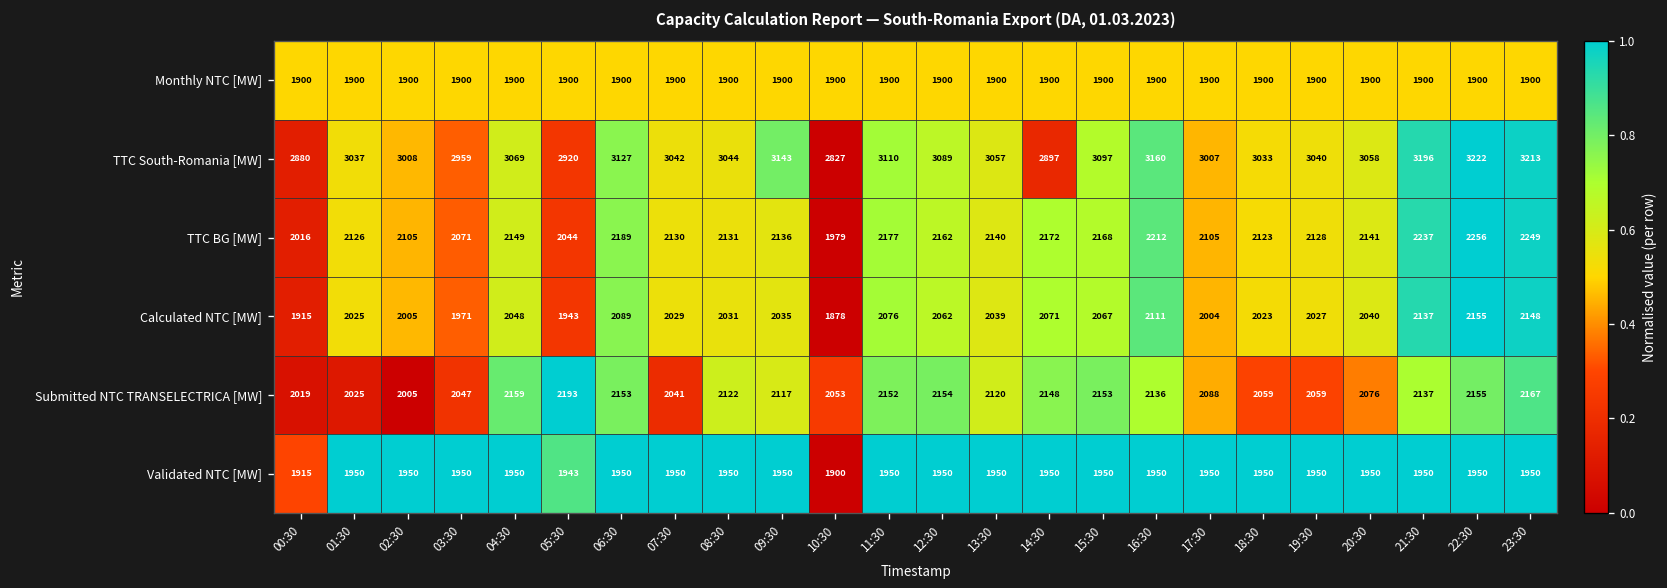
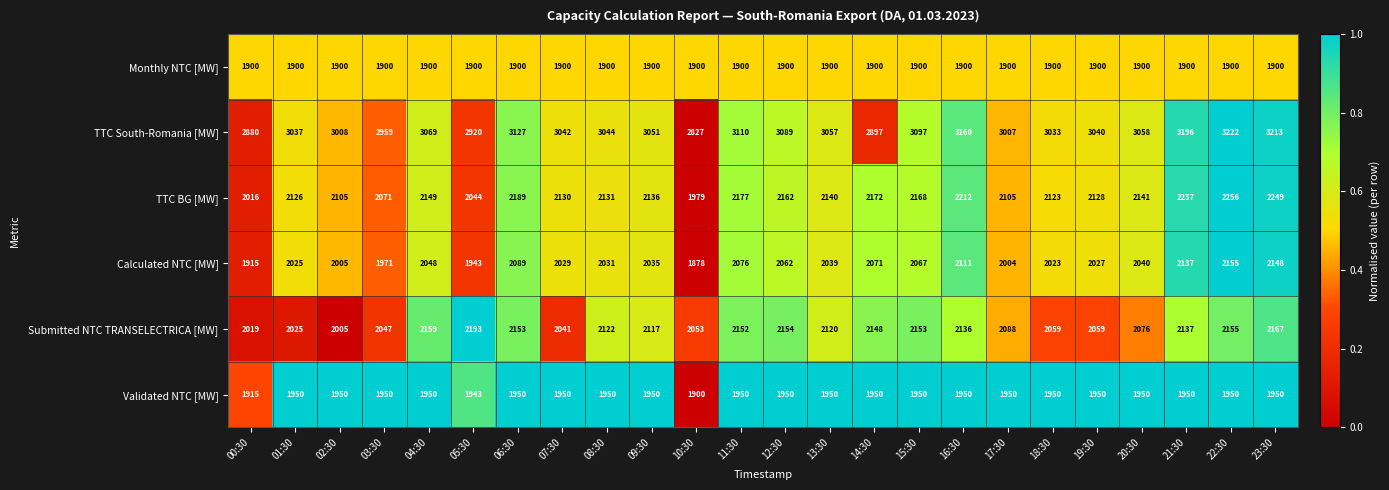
  {
    "Monthly NTC [MW]": {
      "00:30": 1900,
      "01:30": 1900,
      "02:30": 1900,
      "03:30": 1900,
      "04:30": 1900,
      "05:30": 1900,
      "06:30": 1900,
      "07:30": 1900,
      "08:30": 1900,
      "09:30": 1900,
      "10:30": 1900,
      "11:30": 1900,
      "12:30": 1900,
      "13:30": 1900,
      "14:30": 1900,
      "15:30": 1900,
      "16:30": 1900,
      "17:30": 1900,
      "18:30": 1900,
      "19:30": 1900,
      "20:30": 1900,
      "21:30": 1900,
      "22:30": 1900,
      "23:30": 1900
    },
    "TTC South-Romania [MW]": {
      "00:30": 2880,
      "01:30": 3037,
      "02:30": 3008,
      "03:30": 2959,
      "04:30": 3069,
      "05:30": 2920,
      "06:30": 3127,
      "07:30": 3042,
      "08:30": 3044,
-     "09:30": 3143,
+     "09:30": 3051,
      "10:30": 2827,
      "11:30": 3110,
      "12:30": 3089,
      "13:30": 3057,
      "14:30": 2897,
      "15:30": 3097,
      "16:30": 3160,
      "17:30": 3007,
      "18:30": 3033,
      "19:30": 3040,
      "20:30": 3058,
      "21:30": 3196,
      "22:30": 3222,
      "23:30": 3213
    },
    "TTC BG [MW]": {
      "00:30": 2016,
      "01:30": 2126,
      "02:30": 2105,
      "03:30": 2071,
      "04:30": 2149,
      "05:30": 2044,
      "06:30": 2189,
      "07:30": 2130,
      "08:30": 2131,
      "09:30": 2136,
      "10:30": 1979,
      "11:30": 2177,
      "12:30": 2162,
      "13:30": 2140,
      "14:30": 2172,
      "15:30": 2168,
      "16:30": 2212,
      "17:30": 2105,
      "18:30": 2123,
      "19:30": 2128,
      "20:30": 2141,
      "21:30": 2237,
      "22:30": 2256,
      "23:30": 2249
    },
    "Calculated NTC [MW]": {
      "00:30": 1915,
      "01:30": 2025,
      "02:30": 2005,
      "03:30": 1971,
      "04:30": 2048,
      "05:30": 1943,
      "06:30": 2089,
      "07:30": 2029,
      "08:30": 2031,
      "09:30": 2035,
      "10:30": 1878,
      "11:30": 2076,
      "12:30": 2062,
      "13:30": 2039,
      "14:30": 2071,
      "15:30": 2067,
      "16:30": 2111,
      "17:30": 2004,
      "18:30": 2023,
      "19:30": 2027,
      "20:30": 2040,
      "21:30": 2137,
      "22:30": 2155,
      "23:30": 2148
    },
    "Submitted NTC TRANSELECTRICA [MW]": {
      "00:30": 2019,
      "01:30": 2025,
      "02:30": 2005,
      "03:30": 2047,
      "04:30": 2159,
      "05:30": 2193,
      "06:30": 2153,
      "07:30": 2041,
      "08:30": 2122,
      "09:30": 2117,
      "10:30": 2053,
      "11:30": 2152,
      "12:30": 2154,
      "13:30": 2120,
      "14:30": 2148,
      "15:30": 2153,
      "16:30": 2136,
      "17:30": 2088,
      "18:30": 2059,
      "19:30": 2059,
      "20:30": 2076,
      "21:30": 2137,
      "22:30": 2155,
      "23:30": 2167
    },
    "Validated NTC [MW]": {
      "00:30": 1915,
      "01:30": 1950,
      "02:30": 1950,
      "03:30": 1950,
      "04:30": 1950,
      "05:30": 1943,
      "06:30": 1950,
      "07:30": 1950,
      "08:30": 1950,
      "09:30": 1950,
      "10:30": 1900,
      "11:30": 1950,
      "12:30": 1950,
      "13:30": 1950,
      "14:30": 1950,
      "15:30": 1950,
      "16:30": 1950,
      "17:30": 1950,
      "18:30": 1950,
      "19:30": 1950,
      "20:30": 1950,
      "21:30": 1950,
      "22:30": 1950,
      "23:30": 1950
    }
  }
